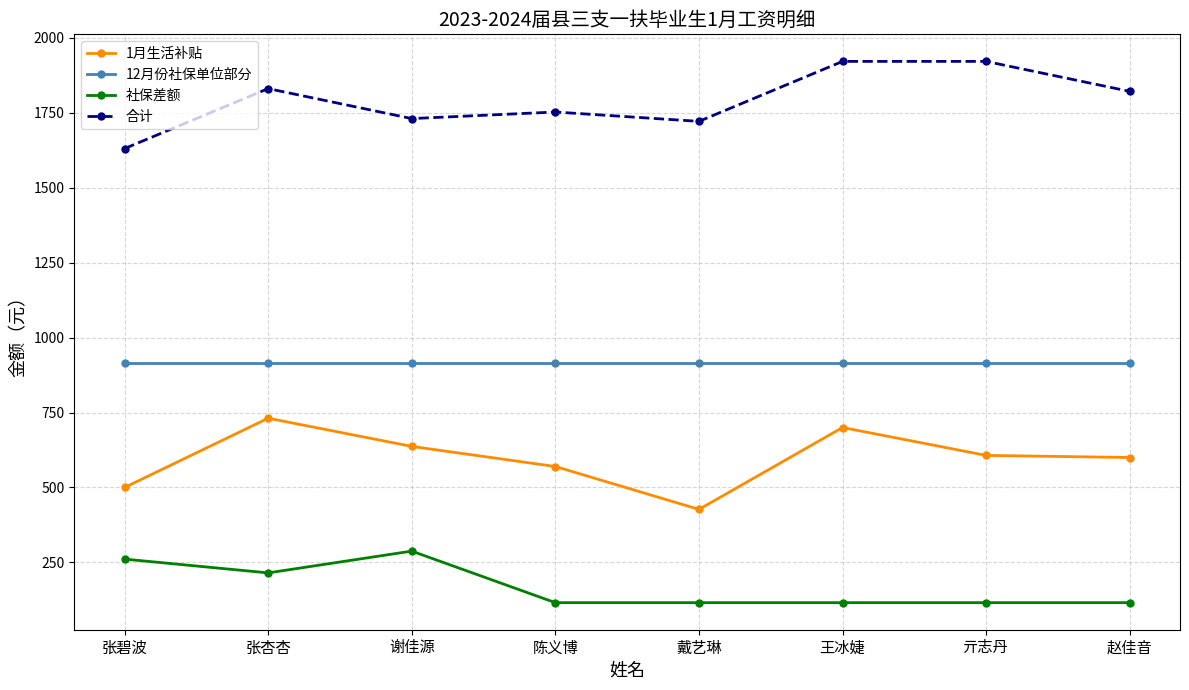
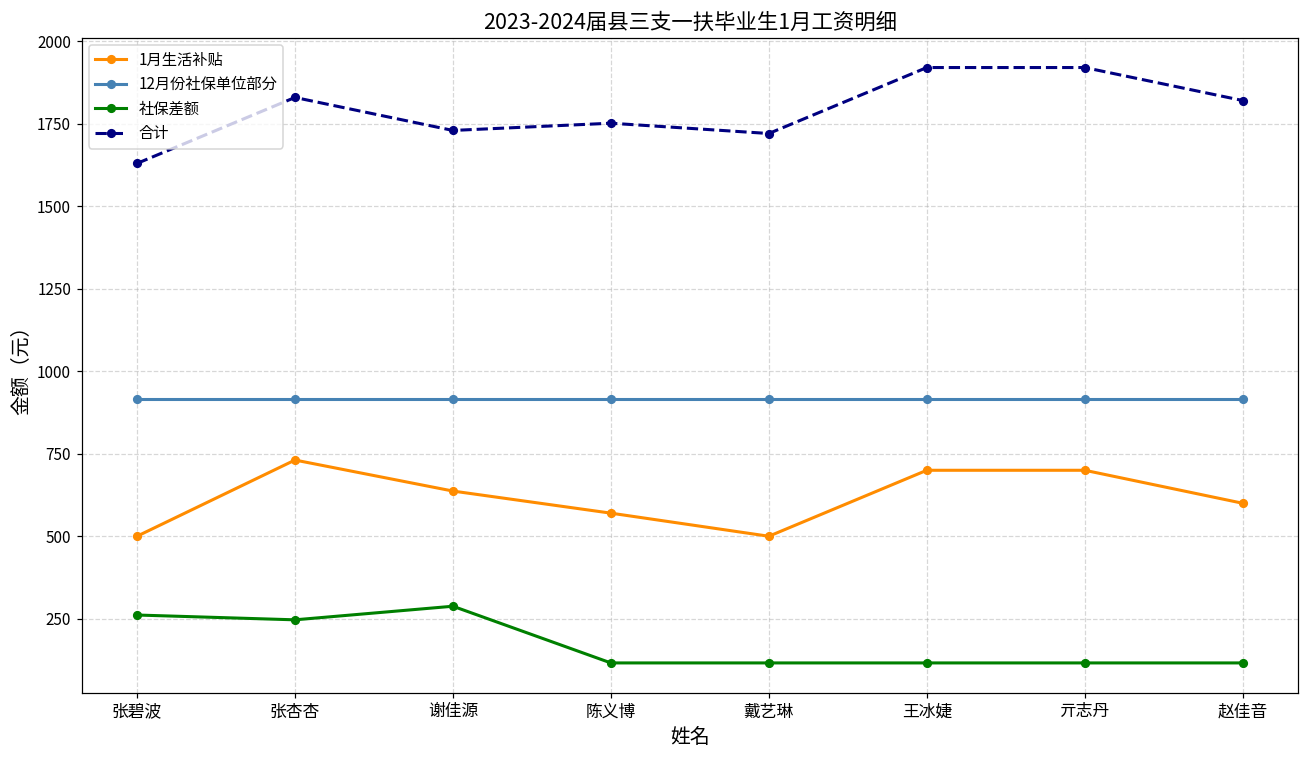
  {
    "1月生活补贴": {
      "张碧波": 500,
      "张杏杏": 730,
      "谢佳源": 640,
      "陈义博": 570,
-     "戴艺琳": 430,
+     "戴艺琳": 500,
      "王冰婕": 700,
-     "亓志丹": 610,
+     "亓志丹": 700,
      "赵佳音": 600
    },
    "12月份社保单位部分": {
      "张碧波": 910,
      "张杏杏": 910,
      "谢佳源": 910,
      "陈义博": 910,
      "戴艺琳": 910,
      "王冰婕": 910,
      "亓志丹": 910,
      "赵佳音": 910
    },
    "社保差额": {
      "张碧波": 260,
-     "张杏杏": 220,
+     "张杏杏": 250,
      "谢佳源": 290,
      "陈义博": 120,
      "戴艺琳": 120,
      "王冰婕": 120,
      "亓志丹": 120,
      "赵佳音": 120
    },
    "合计": {
      "张碧波": 1630,
      "张杏杏": 1830,
      "谢佳源": 1730,
      "陈义博": 1750,
      "戴艺琳": 1720,
      "王冰婕": 1920,
      "亓志丹": 1920,
      "赵佳音": 1820
    }
  }
